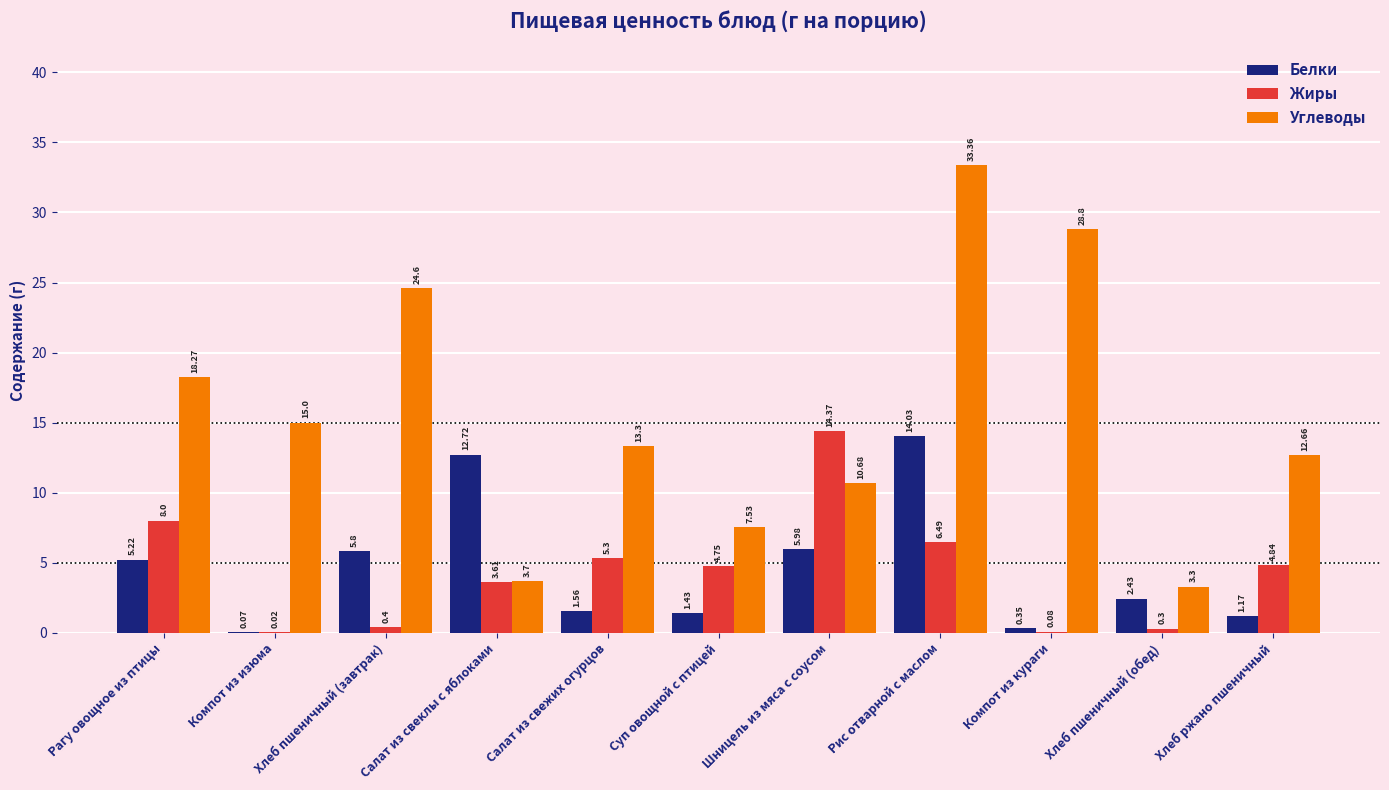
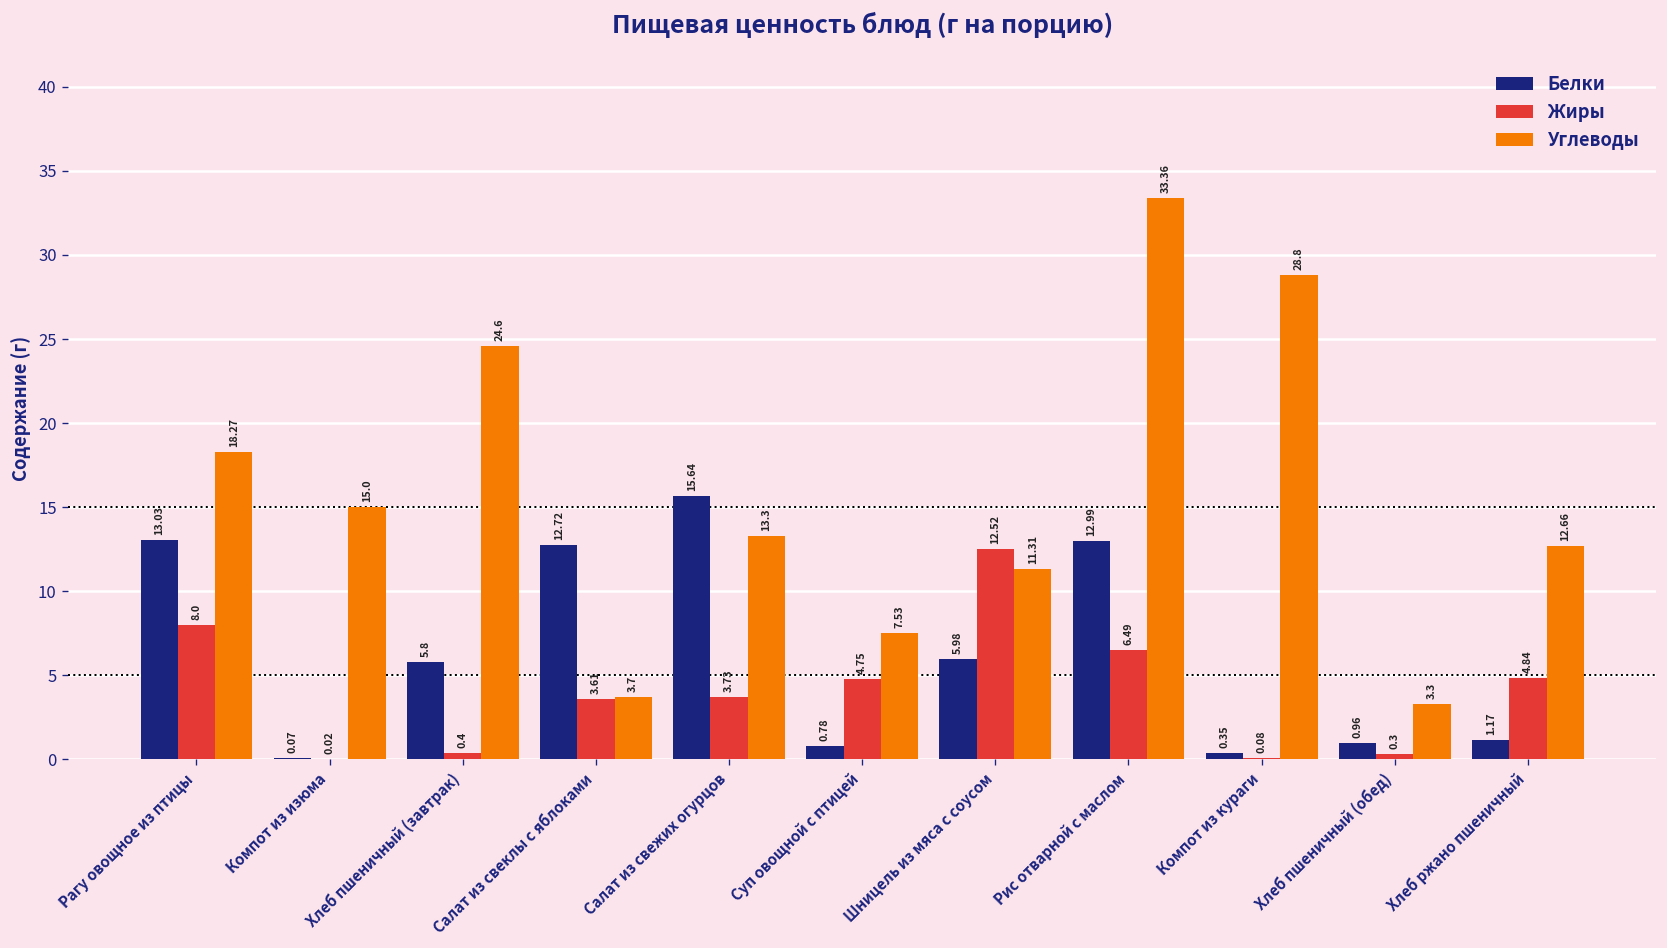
  {
    "Белки": {
-     "Рагу овощное из птицы": 5.22,
+     "Рагу овощное из птицы": 13.03,
      "Компот из изюма": 0.07,
      "Хлеб пшеничный (завтрак)": 5.8,
      "Салат из свеклы с яблоками": 12.72,
-     "Салат из свежих огурцов": 1.56,
-     "Суп овощной с птицей": 1.43,
+     "Салат из свежих огурцов": 15.64,
+     "Суп овощной с птицей": 0.78,
      "Шницель из мяса с соусом": 5.98,
-     "Рис отварной с маслом": 14.03,
+     "Рис отварной с маслом": 12.99,
      "Компот из кураги": 0.35,
-     "Хлеб пшеничный (обед)": 2.43,
+     "Хлеб пшеничный (обед)": 0.96,
      "Хлеб ржано пшеничный": 1.17
    },
    "Жиры": {
      "Рагу овощное из птицы": 8.0,
      "Компот из изюма": 0.02,
      "Хлеб пшеничный (завтрак)": 0.4,
      "Салат из свеклы с яблоками": 3.61,
-     "Салат из свежих огурцов": 5.3,
+     "Салат из свежих огурцов": 3.73,
      "Суп овощной с птицей": 4.75,
-     "Шницель из мяса с соусом": 14.37,
+     "Шницель из мяса с соусом": 12.52,
      "Рис отварной с маслом": 6.49,
      "Компот из кураги": 0.08,
      "Хлеб пшеничный (обед)": 0.3,
      "Хлеб ржано пшеничный": 4.84
    },
    "Углеводы": {
      "Рагу овощное из птицы": 18.27,
      "Компот из изюма": 15.0,
      "Хлеб пшеничный (завтрак)": 24.6,
      "Салат из свеклы с яблоками": 3.7,
      "Салат из свежих огурцов": 13.3,
      "Суп овощной с птицей": 7.53,
-     "Шницель из мяса с соусом": 10.68,
+     "Шницель из мяса с соусом": 11.31,
      "Рис отварной с маслом": 33.36,
      "Компот из кураги": 28.8,
      "Хлеб пшеничный (обед)": 3.3,
      "Хлеб ржано пшеничный": 12.66
    }
  }
